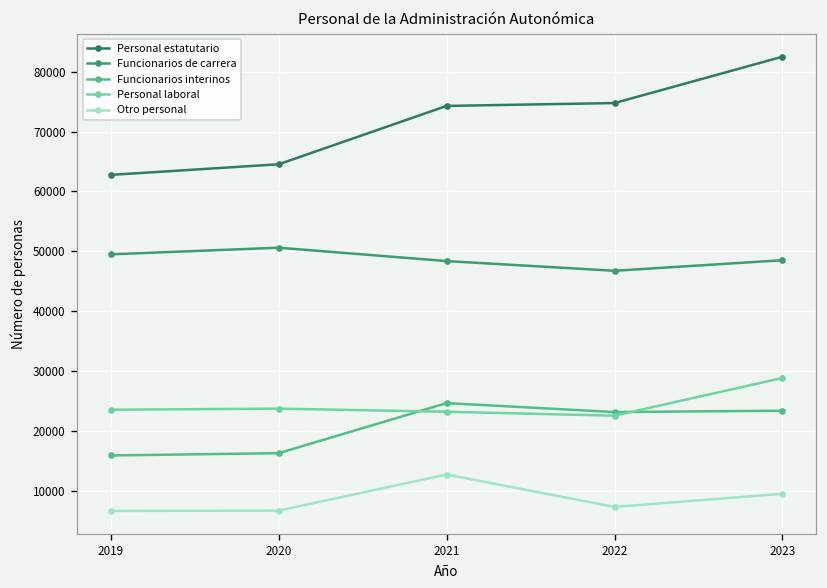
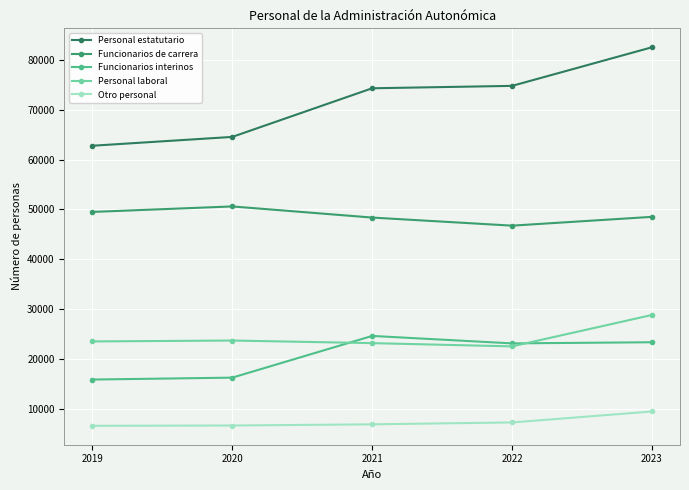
  {
    "Otro personal": {
      "2019": 7000,
      "2020": 7000,
-     "2021": 13000,
+     "2021": 7000,
      "2022": 7000,
      "2023": 9000
    }
  }
